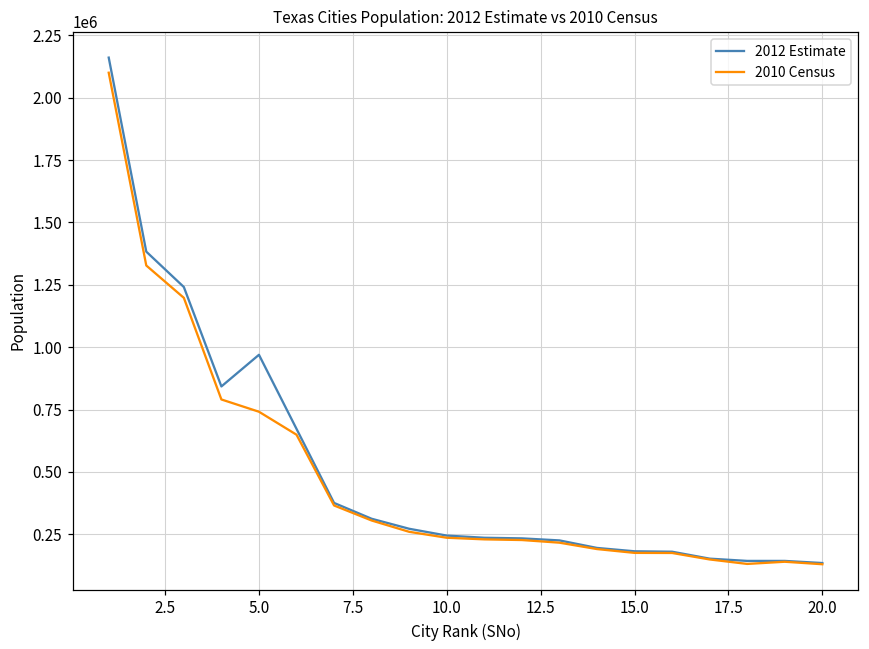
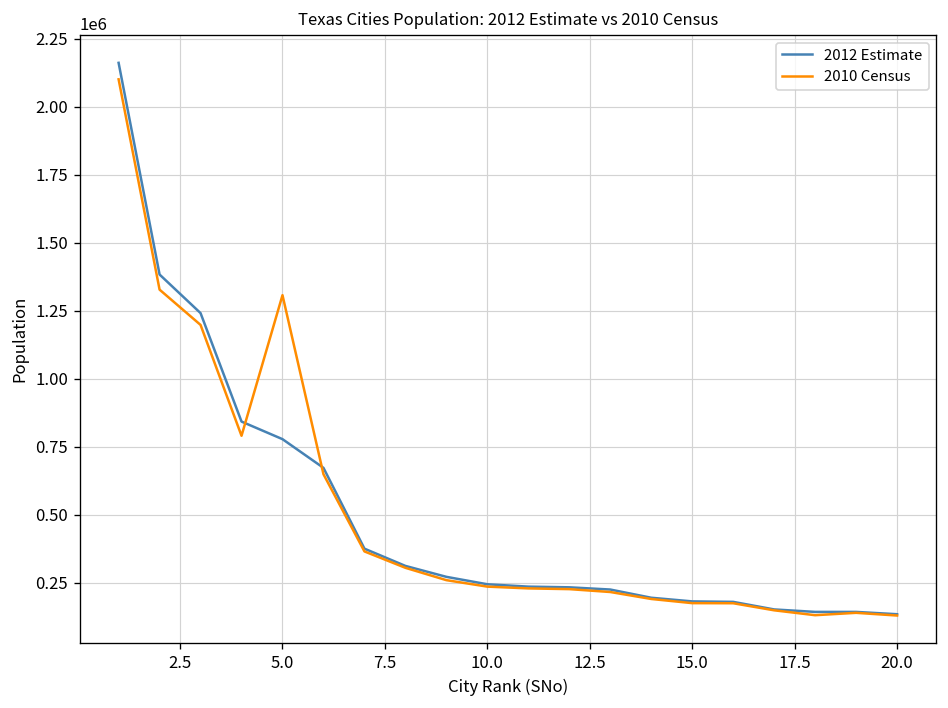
  {
    "2012 Estimate": {
-     "5.0": 970000
+     "5.0": 780000
    },
    "2010 Census": {
-     "5.0": 740000
+     "5.0": 1310000
    }
  }
